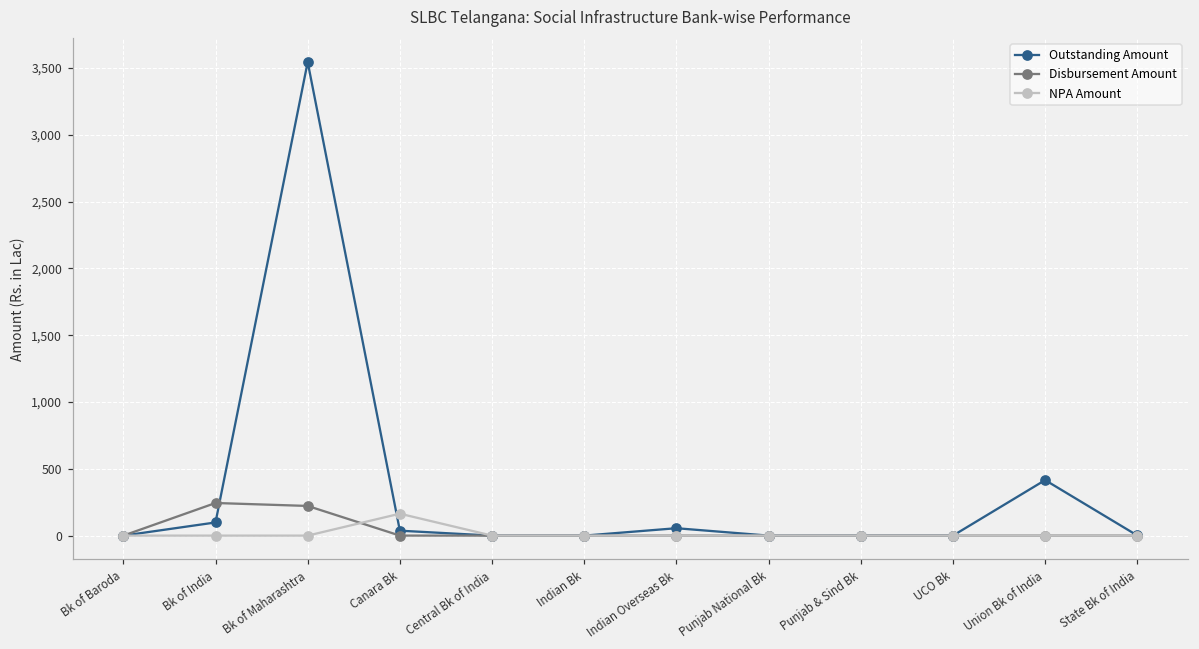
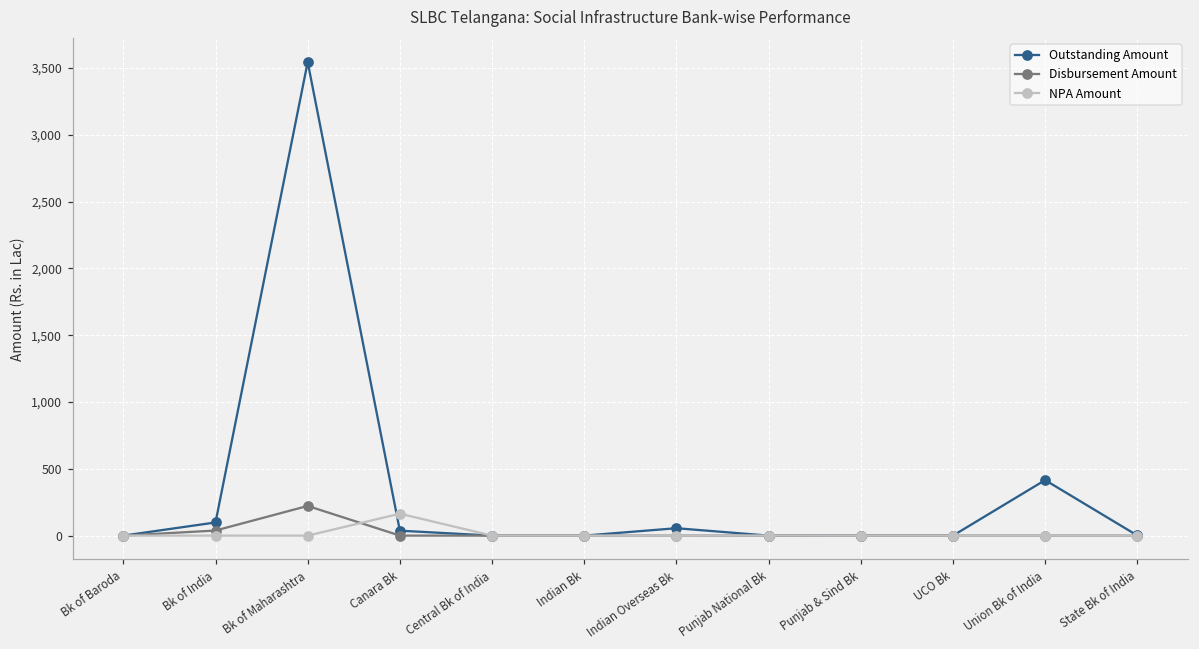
  {
    "Outstanding Amount": {
      "Bk of India": "100",
      "Bk of Maharashtra": "3,540",
      "Canara Bk": "40",
      "Indian Overseas Bk": "60",
      "Union Bk of India": "420"
    },
    "Disbursement Amount": {
-     "Bk of India": "240",
+     "Bk of India": "40",
      "Bk of Maharashtra": "220",
      "Canara Bk": "0"
    },
    "NPA Amount": {
      "Bk of India": "0",
      "Bk of Maharashtra": "0",
      "Canara Bk": "160"
    }
  }
